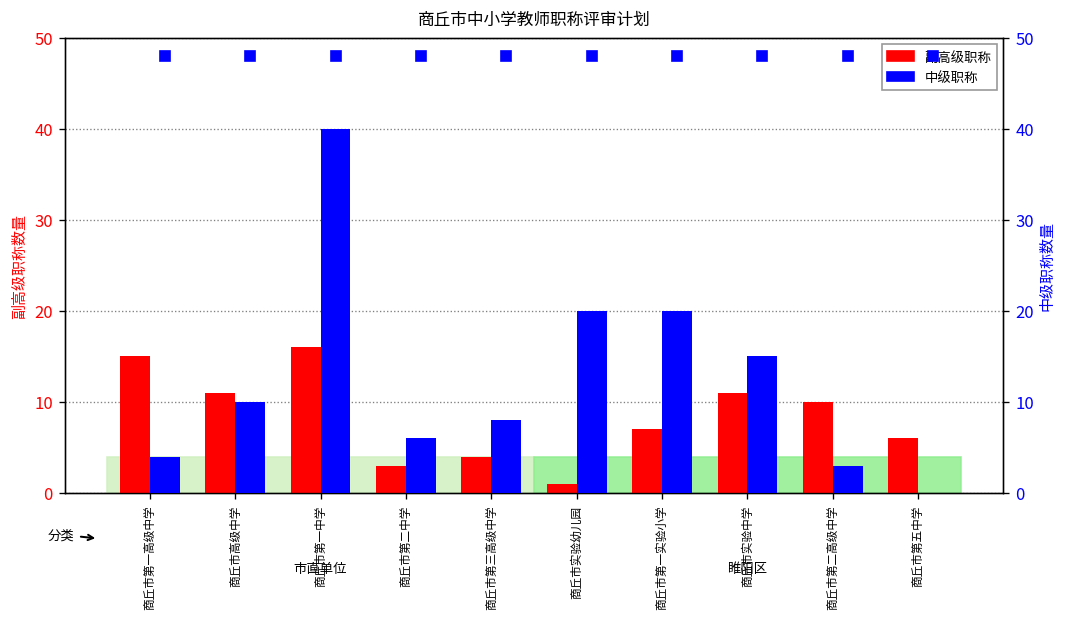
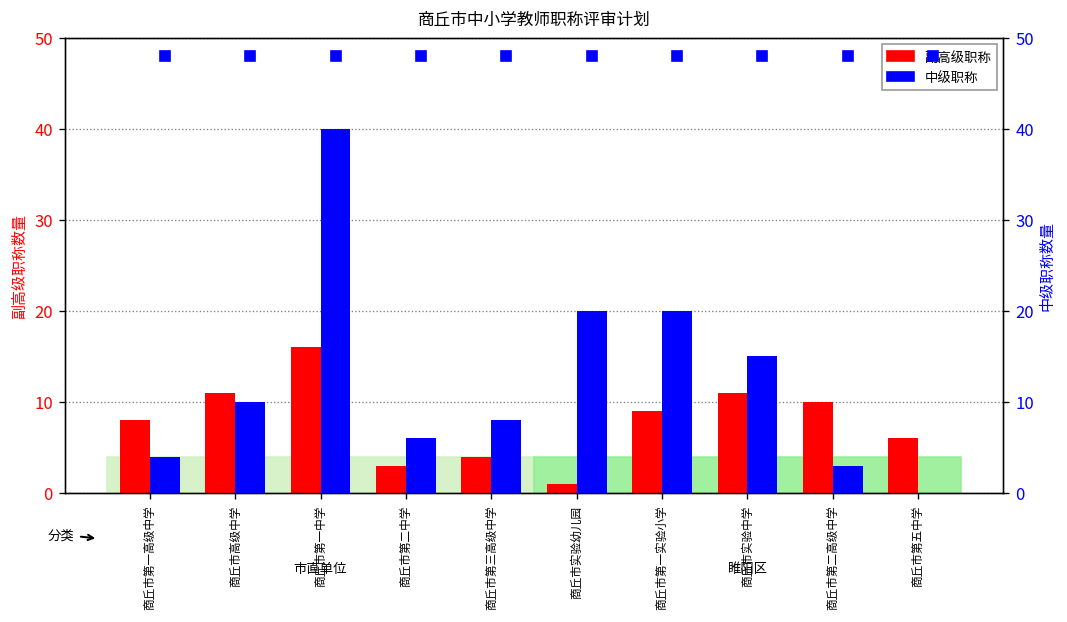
  {
    "副高级职称": {
-     "商丘市第一高级中学": 15,
+     "商丘市第一高级中学": 8,
      "商丘市高级中学": 11,
      "商丘市第一中学": 16,
      "商丘市第二中学": 3,
      "商丘市第三高级中学": 4,
      "商丘市实验幼儿园": 1,
-     "商丘市第一实验小学": 7,
+     "商丘市第一实验小学": 9,
      "商丘市实验中学": 11,
      "商丘市第二高级中学": 10,
      "商丘市第五中学": 6
    }
  }
